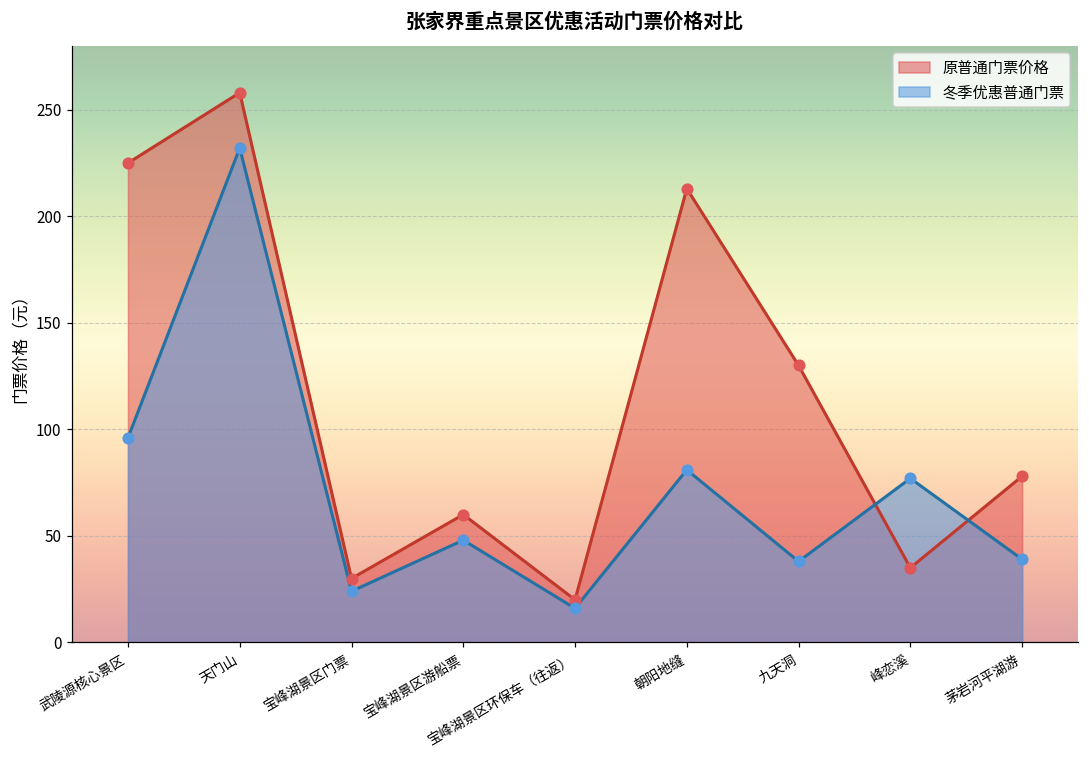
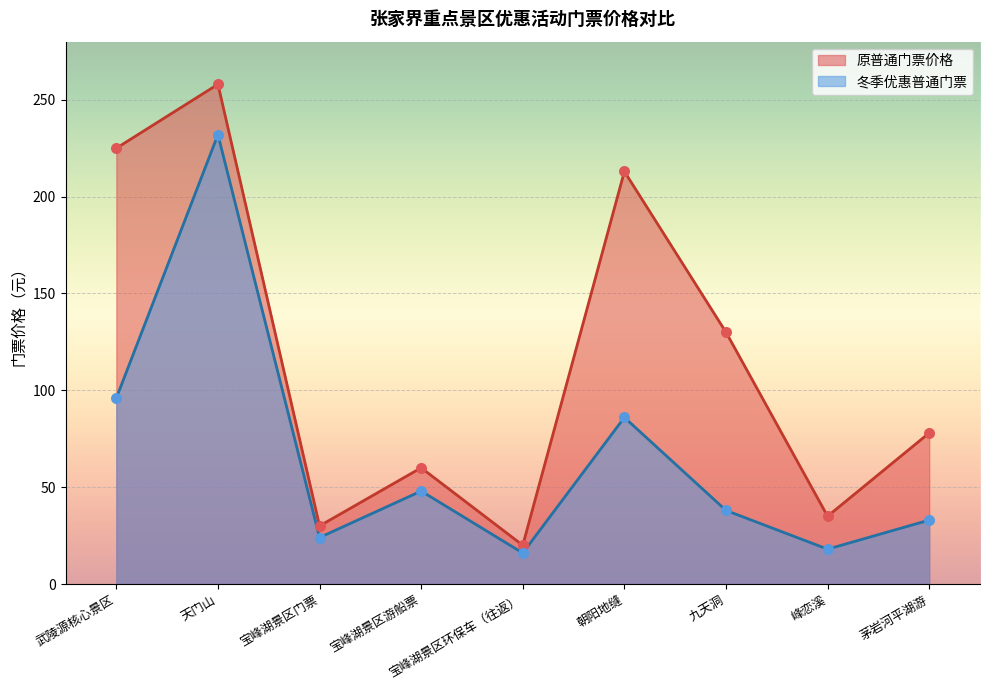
  {
    "原普通门票价格": {
      "武陵源核心景区": 225,
      "天门山": 258,
      "宝峰湖景区门票": 30,
      "宝峰湖景区游船票": 60,
      "宝峰湖景区环保车（往返）": 20,
      "朝阳地缝": 213,
      "九天洞": 130,
      "峰恋溪": 35,
      "茅岩河平湖游": 78
    },
    "冬季优惠普通门票": {
      "武陵源核心景区": 96,
      "天门山": 232,
      "宝峰湖景区门票": 24,
      "宝峰湖景区游船票": 48,
      "宝峰湖景区环保车（往返）": 16,
-     "朝阳地缝": 81,
+     "朝阳地缝": 86,
      "九天洞": 38,
-     "峰恋溪": 77,
-     "茅岩河平湖游": 39
+     "峰恋溪": 18,
+     "茅岩河平湖游": 33
    }
  }
